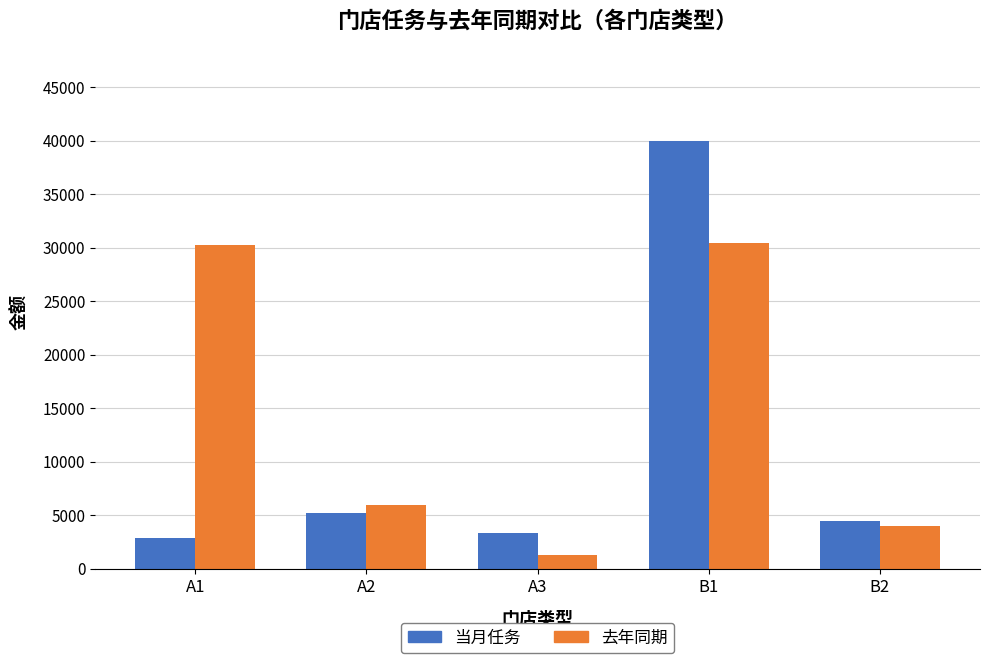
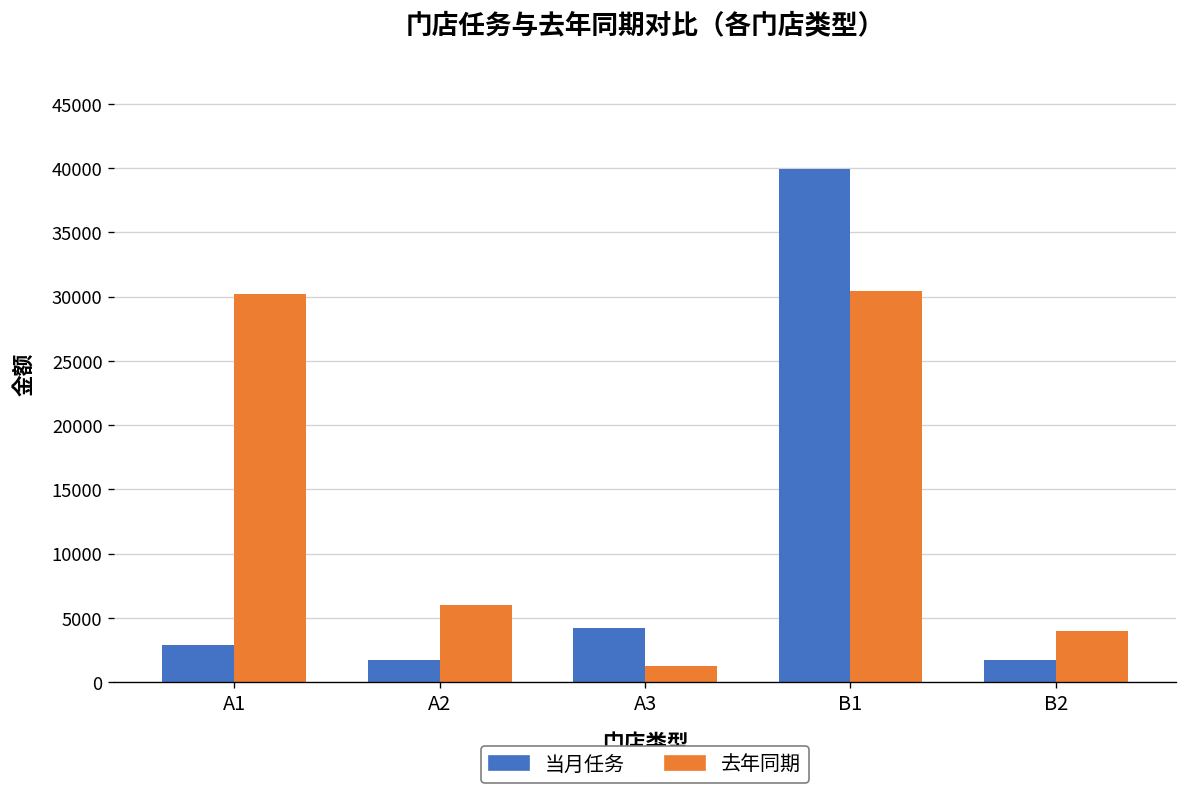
  {
    "当月任务": {
      "A1": 2900,
-     "A2": 5200,
-     "A3": 3300,
+     "A2": 1700,
+     "A3": 4200,
      "B1": 39900,
-     "B2": 4500
+     "B2": 1700
    },
    "去年同期": {
      "A1": 30200,
      "A2": 6000,
      "A3": 1300,
      "B1": 30400,
      "B2": 4000
    }
  }
